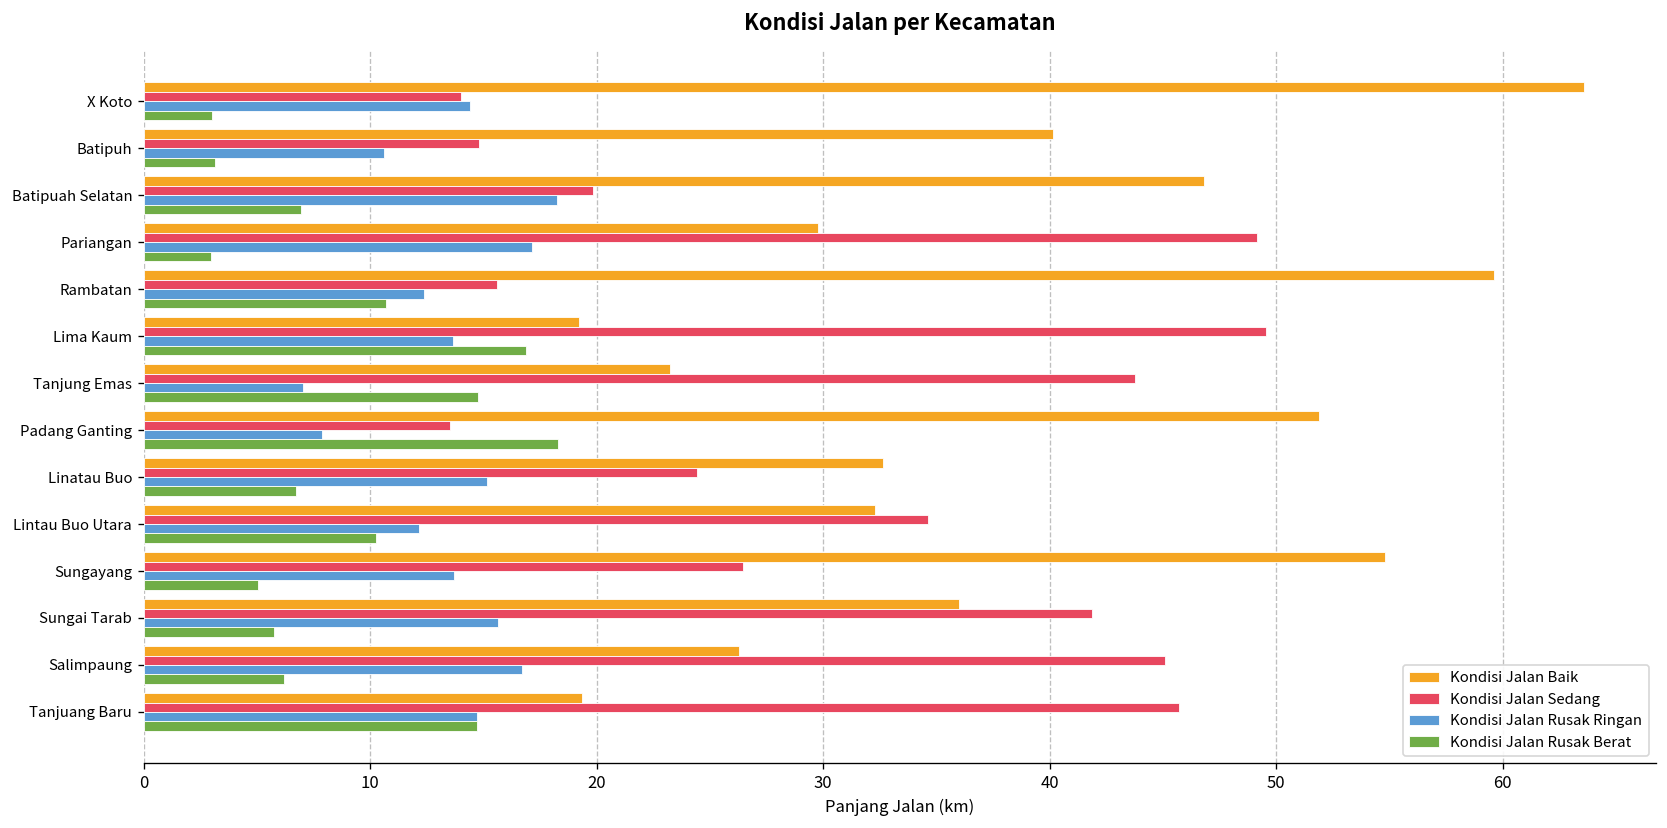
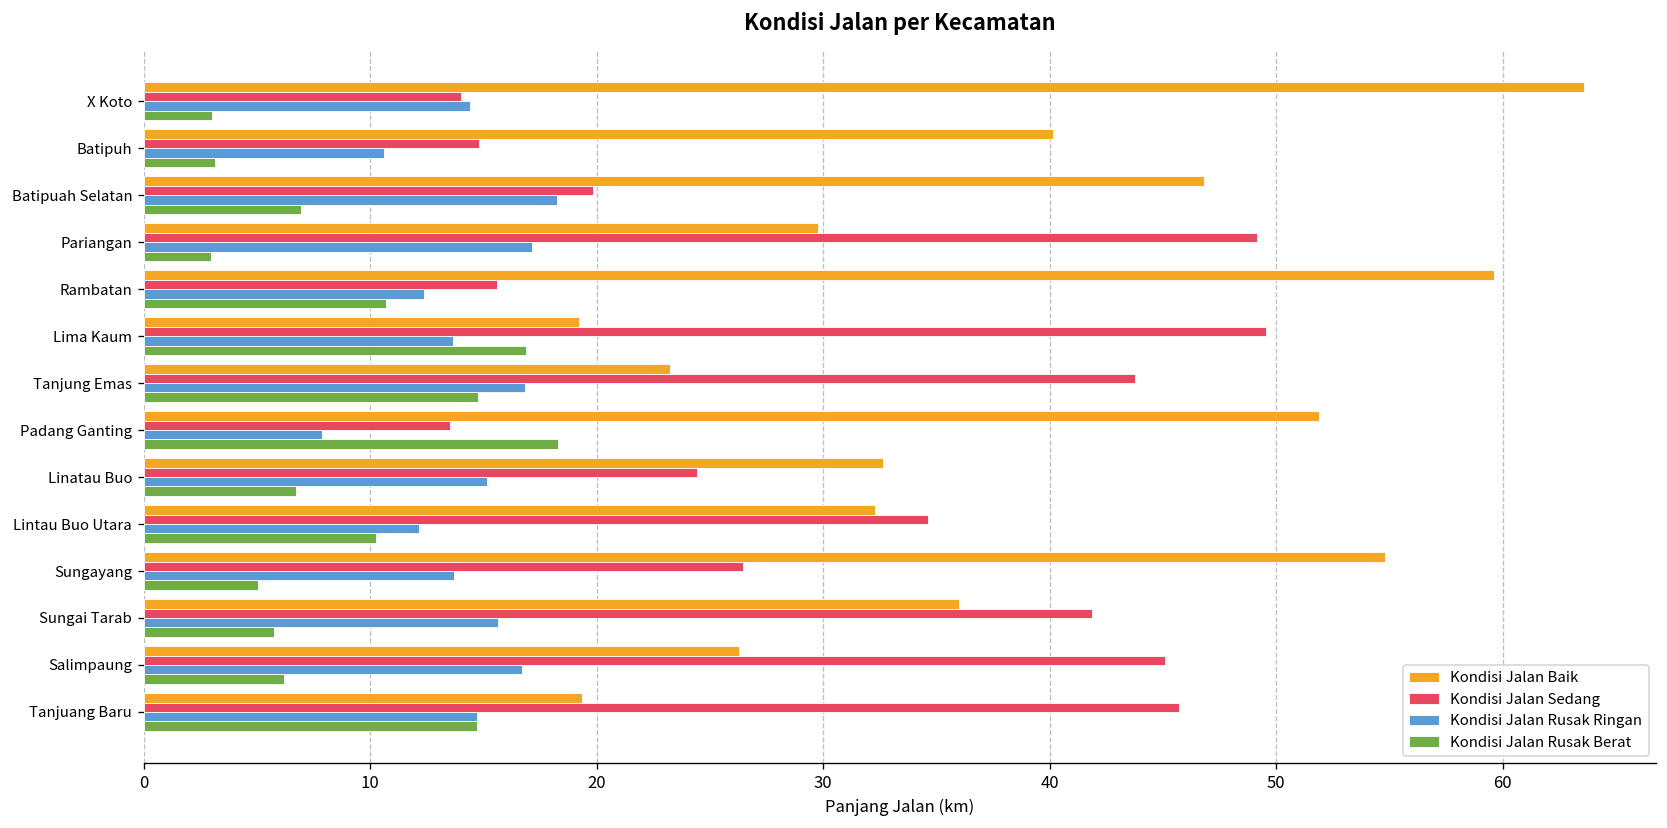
  {
    "Kondisi Jalan Baik": {
      "X Koto": 63.6,
      "Batipuh": 40.2,
      "Batipuah Selatan": 46.8,
      "Pariangan": 29.8,
      "Rambatan": 59.6,
      "Lima Kaum": 19.2,
      "Tanjung Emas": 23.2,
      "Padang Ganting": 51.9,
      "Linatau Buo": 32.6,
      "Lintau Buo Utara": 32.3,
      "Sungayang": 54.8,
      "Sungai Tarab": 36.0,
      "Salimpaung": 26.3,
      "Tanjuang Baru": 19.3
    },
    "Kondisi Jalan Sedang": {
      "X Koto": 14.0,
      "Batipuh": 14.8,
      "Batipuah Selatan": 19.8,
      "Pariangan": 49.2,
      "Rambatan": 15.6,
      "Lima Kaum": 49.5,
      "Tanjung Emas": 43.8,
      "Padang Ganting": 13.5,
      "Linatau Buo": 24.4,
      "Lintau Buo Utara": 34.6,
      "Sungayang": 26.4,
      "Sungai Tarab": 41.9,
      "Salimpaung": 45.1,
      "Tanjuang Baru": 45.7
    },
    "Kondisi Jalan Rusak Ringan": {
      "X Koto": 14.4,
      "Batipuh": 10.6,
      "Batipuah Selatan": 18.2,
      "Pariangan": 17.1,
      "Rambatan": 12.4,
      "Lima Kaum": 13.7,
-     "Tanjung Emas": 7.0,
+     "Tanjung Emas": 16.8,
      "Padang Ganting": 7.9,
      "Linatau Buo": 15.1,
      "Lintau Buo Utara": 12.1,
      "Sungayang": 13.7,
      "Sungai Tarab": 15.7,
      "Salimpaung": 16.7,
      "Tanjuang Baru": 14.7
    },
    "Kondisi Jalan Rusak Berat": {
      "X Koto": 3.0,
      "Batipuh": 3.1,
      "Batipuah Selatan": 7.0,
      "Pariangan": 3.0,
      "Rambatan": 10.7,
      "Lima Kaum": 16.9,
      "Tanjung Emas": 14.8,
      "Padang Ganting": 18.3,
      "Linatau Buo": 6.7,
      "Lintau Buo Utara": 10.3,
      "Sungayang": 5.1,
      "Sungai Tarab": 5.8,
      "Salimpaung": 6.2,
      "Tanjuang Baru": 14.7
    }
  }
